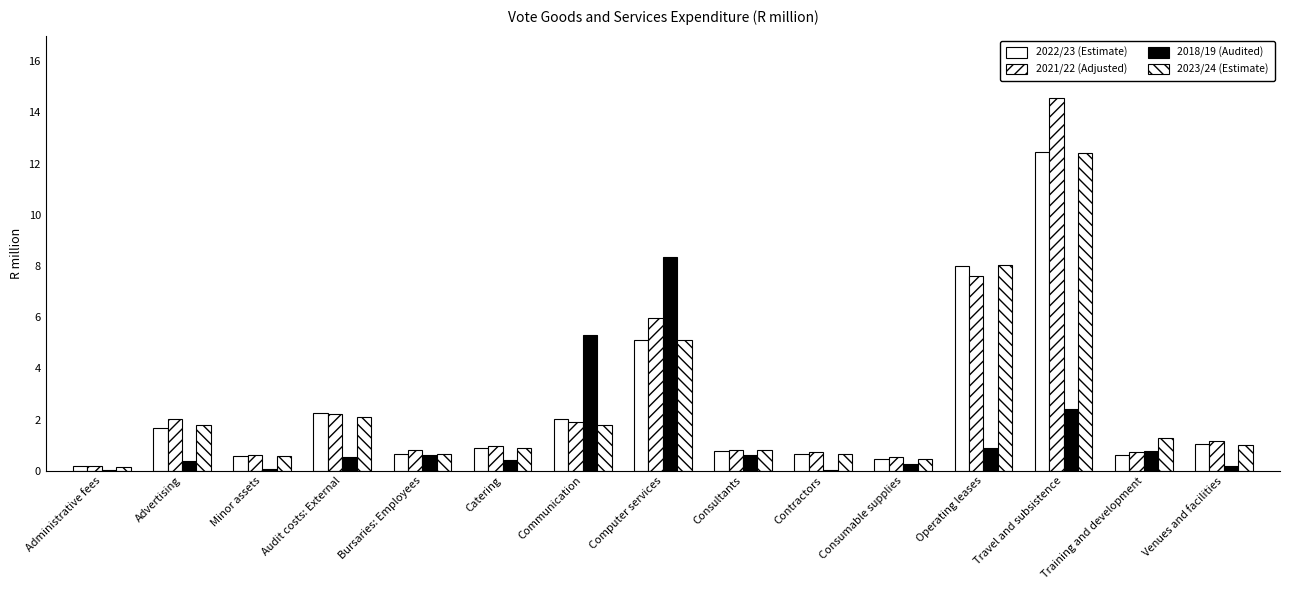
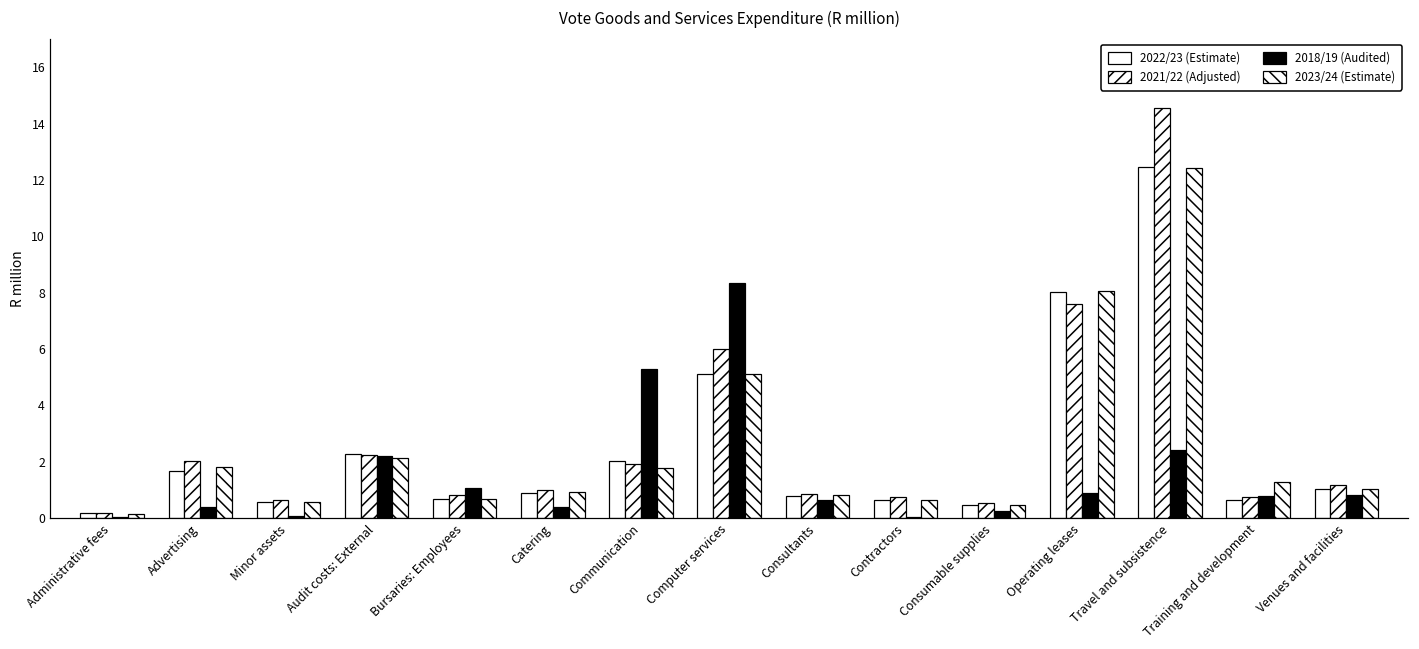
  {
    "2018/19 (Audited)": {
      "Advertising": 0.4,
-     "Audit costs: External": 0.6,
-     "Bursaries: Employees": 0.6,
+     "Audit costs: External": 2.2,
+     "Bursaries: Employees": 1.1,
      "Catering": 0.4,
      "Communication": 5.3,
      "Computer services": 8.4,
      "Consultants": 0.6,
      "Consumable supplies": 0.3,
      "Operating leases": 0.9,
      "Travel and subsistence": 2.4,
      "Training and development": 0.8,
-     "Venues and facilities": 0.2
+     "Venues and facilities": 0.8
    }
  }
